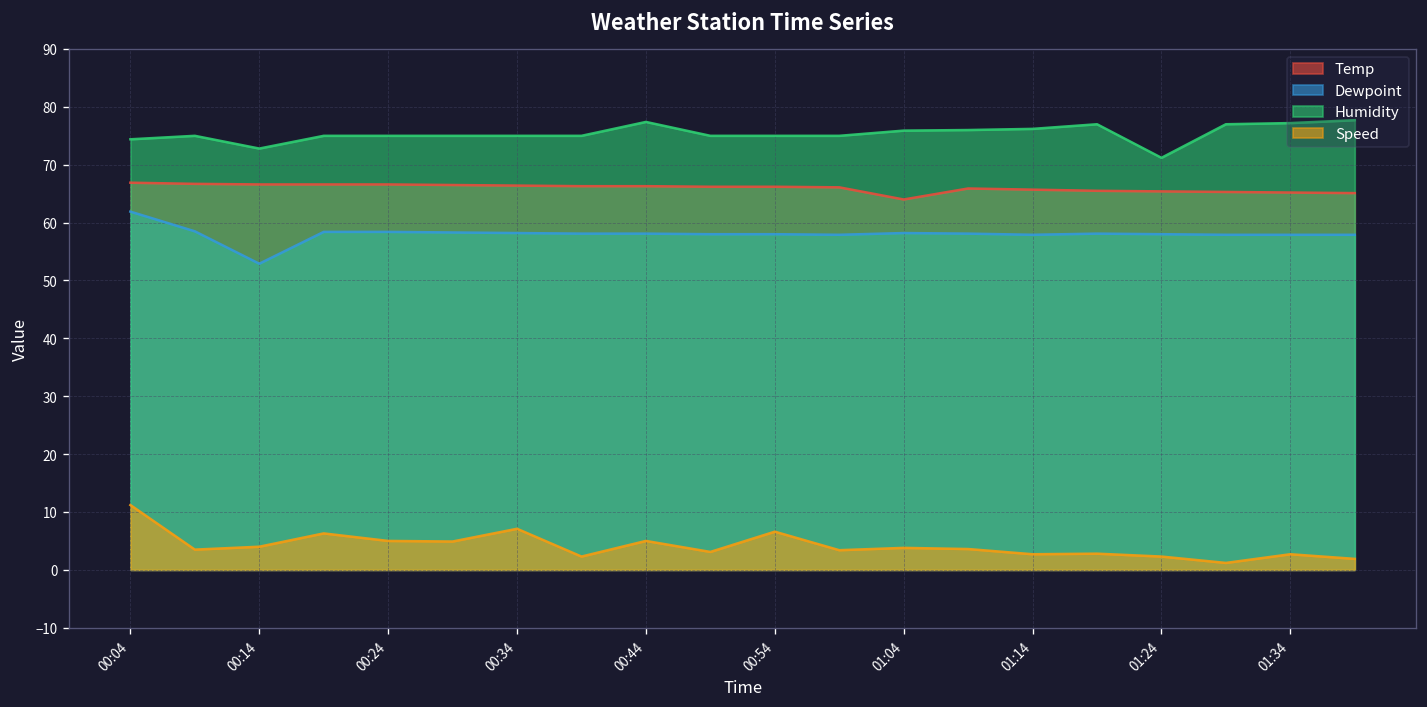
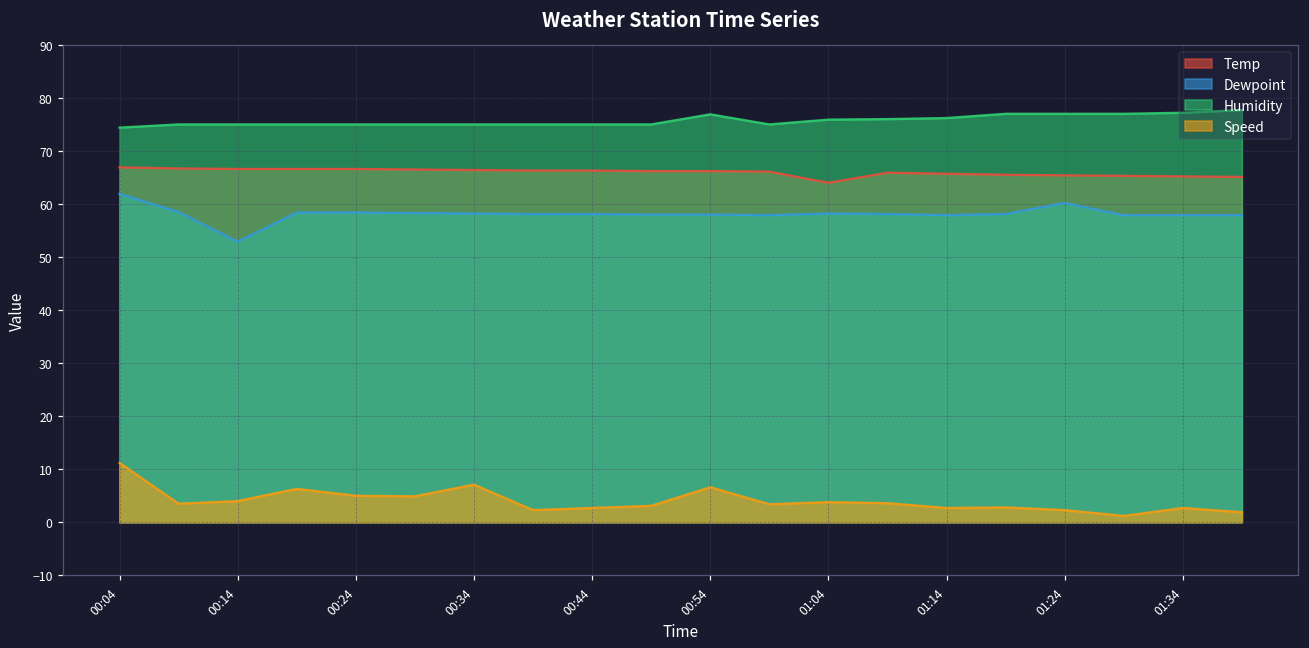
  {
    "Temp": {
      "00:04": 67,
      "00:14": 67,
      "00:24": 67,
      "00:34": 66,
      "00:44": 66,
      "00:54": 66,
      "01:04": 64,
      "01:14": 66,
      "01:24": 65,
      "01:34": 65
    },
    "Dewpoint": {
      "00:04": 62,
      "00:14": 53,
      "00:24": 58,
      "00:34": 58,
      "00:44": 58,
      "00:54": 58,
      "01:04": 58,
      "01:14": 58,
-     "01:24": 58,
+     "01:24": 60,
      "01:34": 58
    },
    "Humidity": {
      "00:04": 74,
-     "00:14": 73,
+     "00:14": 75,
      "00:24": 75,
      "00:34": 75,
-     "00:44": 77,
-     "00:54": 75,
+     "00:44": 75,
+     "00:54": 77,
      "01:04": 76,
      "01:14": 76,
-     "01:24": 71
+     "01:24": 77
    },
    "Speed": {
      "00:04": 11,
      "00:14": 4,
      "00:24": 5,
      "00:34": 7,
-     "00:44": 5,
+     "00:44": 3,
      "00:54": 7,
      "01:04": 4,
      "01:14": 3,
      "01:24": 2,
      "01:34": 3
    }
  }
